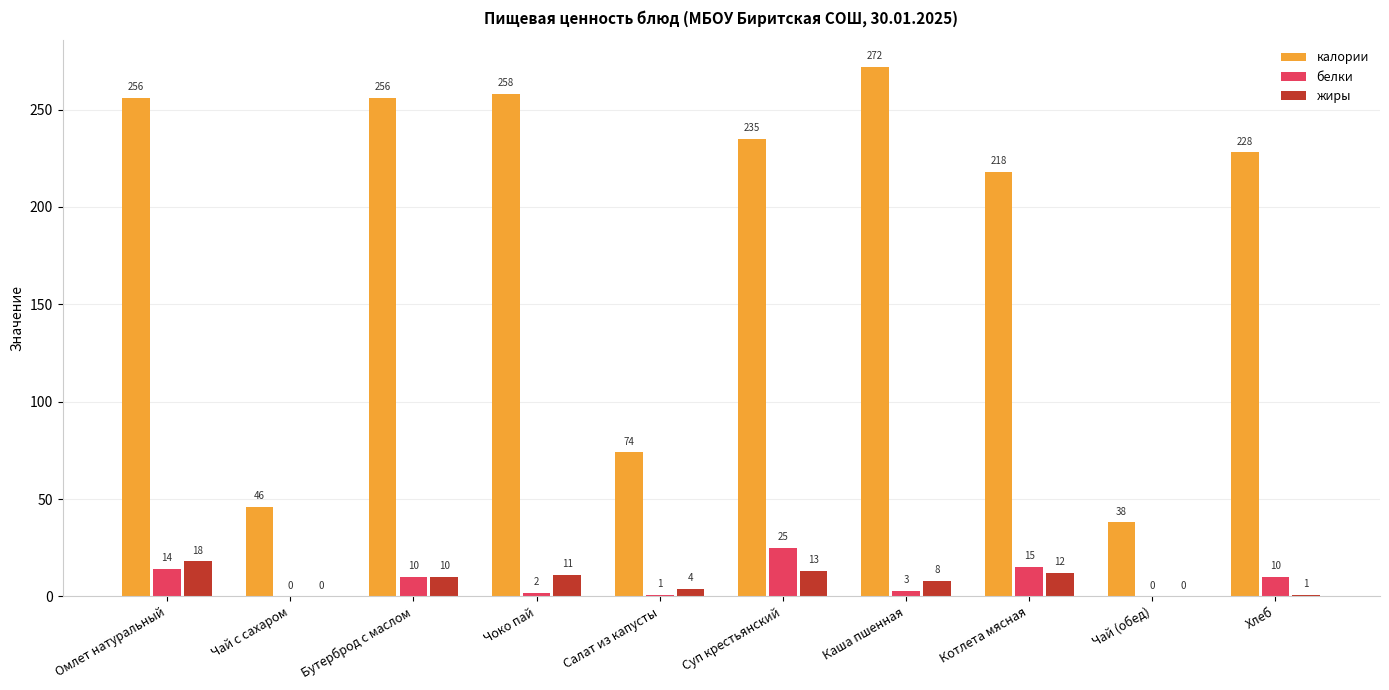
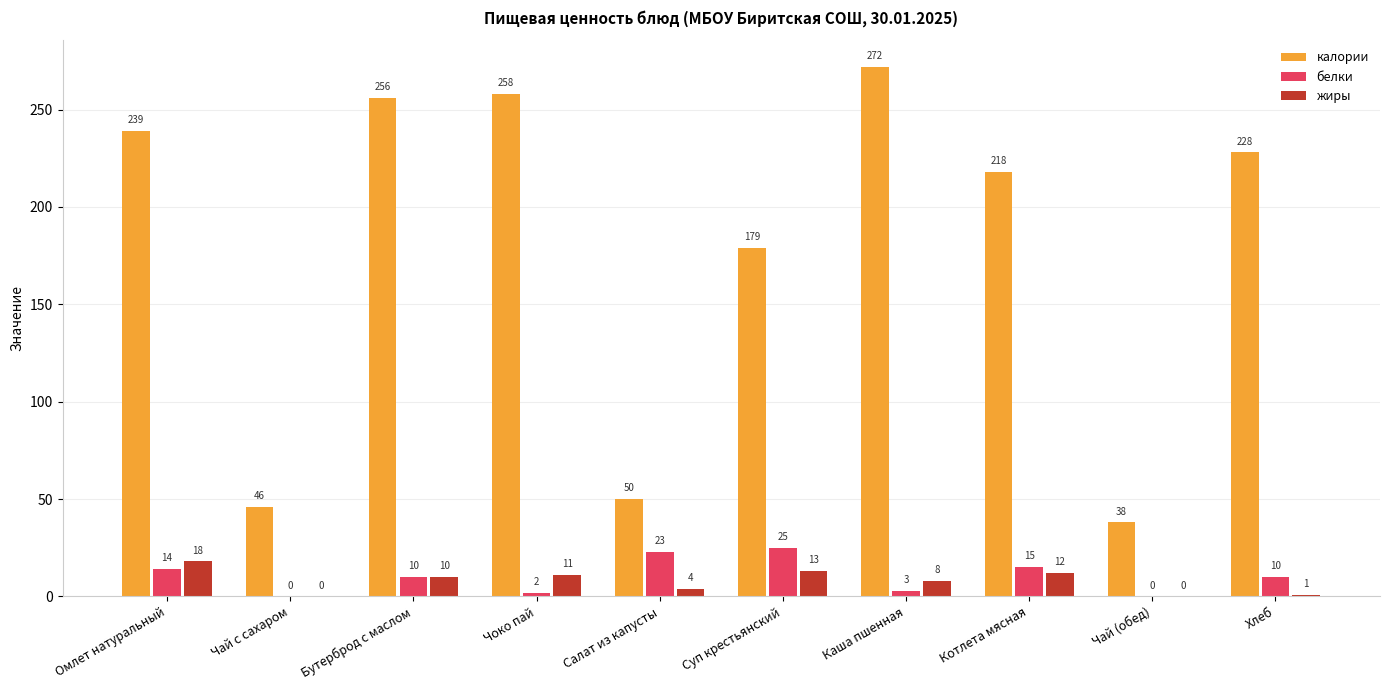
  {
    "калории": {
-     "Омлет натуральный": 256,
+     "Омлет натуральный": 239,
      "Чай с сахаром": 46,
      "Бутерброд с маслом": 256,
      "Чоко пай": 258,
-     "Салат из капусты": 74,
-     "Суп крестьянский": 235,
+     "Салат из капусты": 50,
+     "Суп крестьянский": 179,
      "Каша пшенная": 272,
      "Котлета мясная": 218,
      "Чай (обед)": 38,
      "Хлеб": 228
    },
    "белки": {
      "Омлет натуральный": 14,
      "Чай с сахаром": 0,
      "Бутерброд с маслом": 10,
      "Чоко пай": 2,
-     "Салат из капусты": 1,
+     "Салат из капусты": 23,
      "Суп крестьянский": 25,
      "Каша пшенная": 3,
      "Котлета мясная": 15,
      "Чай (обед)": 0,
      "Хлеб": 10
    },
    "жиры": {
      "Омлет натуральный": 18,
      "Чай с сахаром": 0,
      "Бутерброд с маслом": 10,
      "Чоко пай": 11,
      "Салат из капусты": 4,
      "Суп крестьянский": 13,
      "Каша пшенная": 8,
      "Котлета мясная": 12,
      "Чай (обед)": 0,
      "Хлеб": 1
    }
  }
